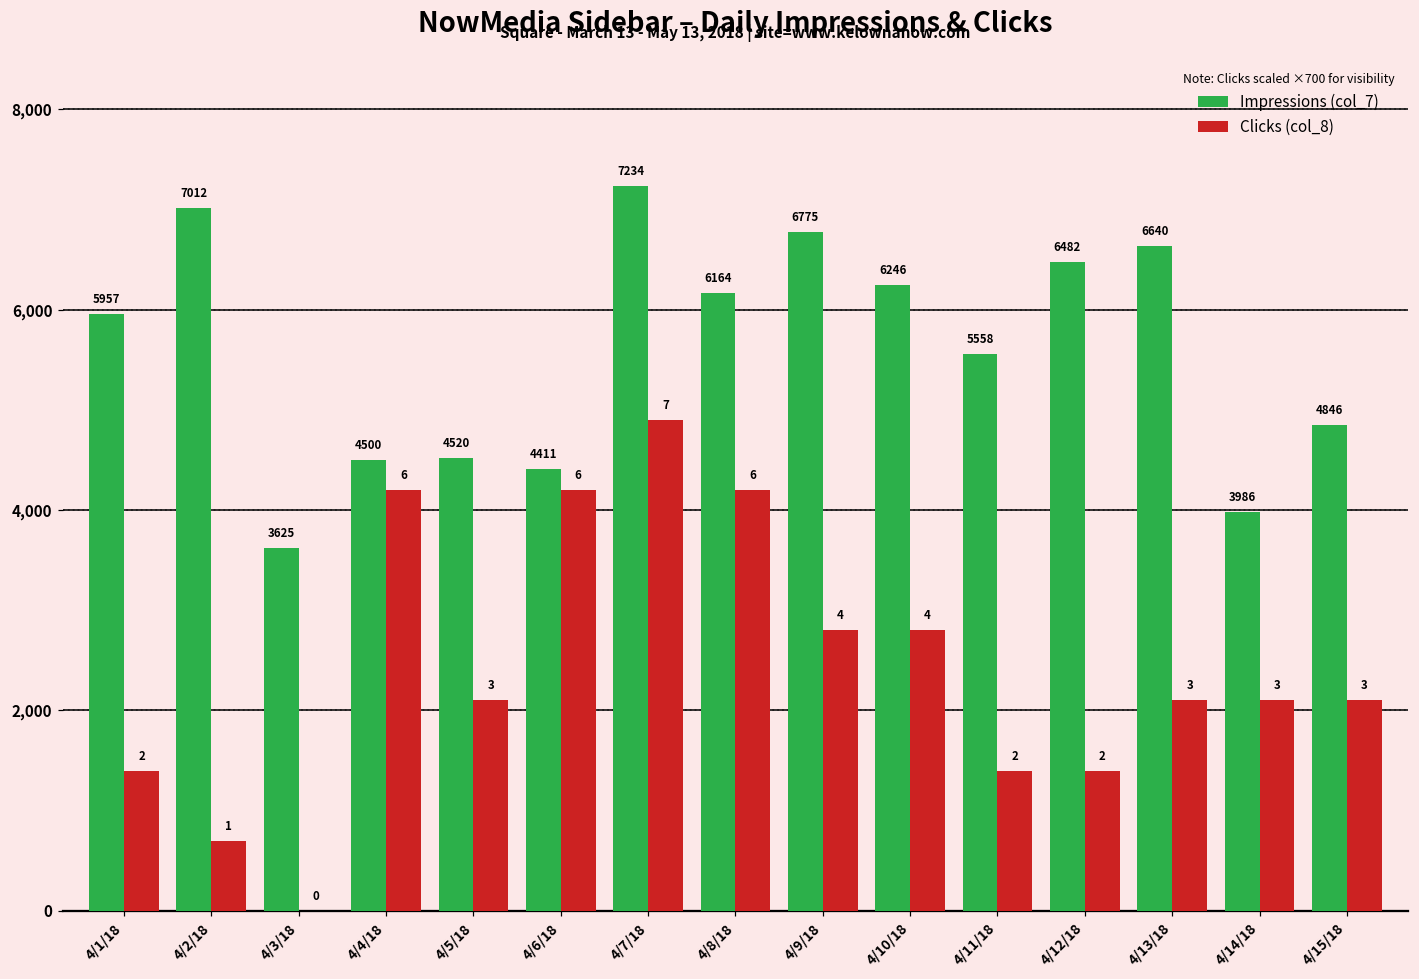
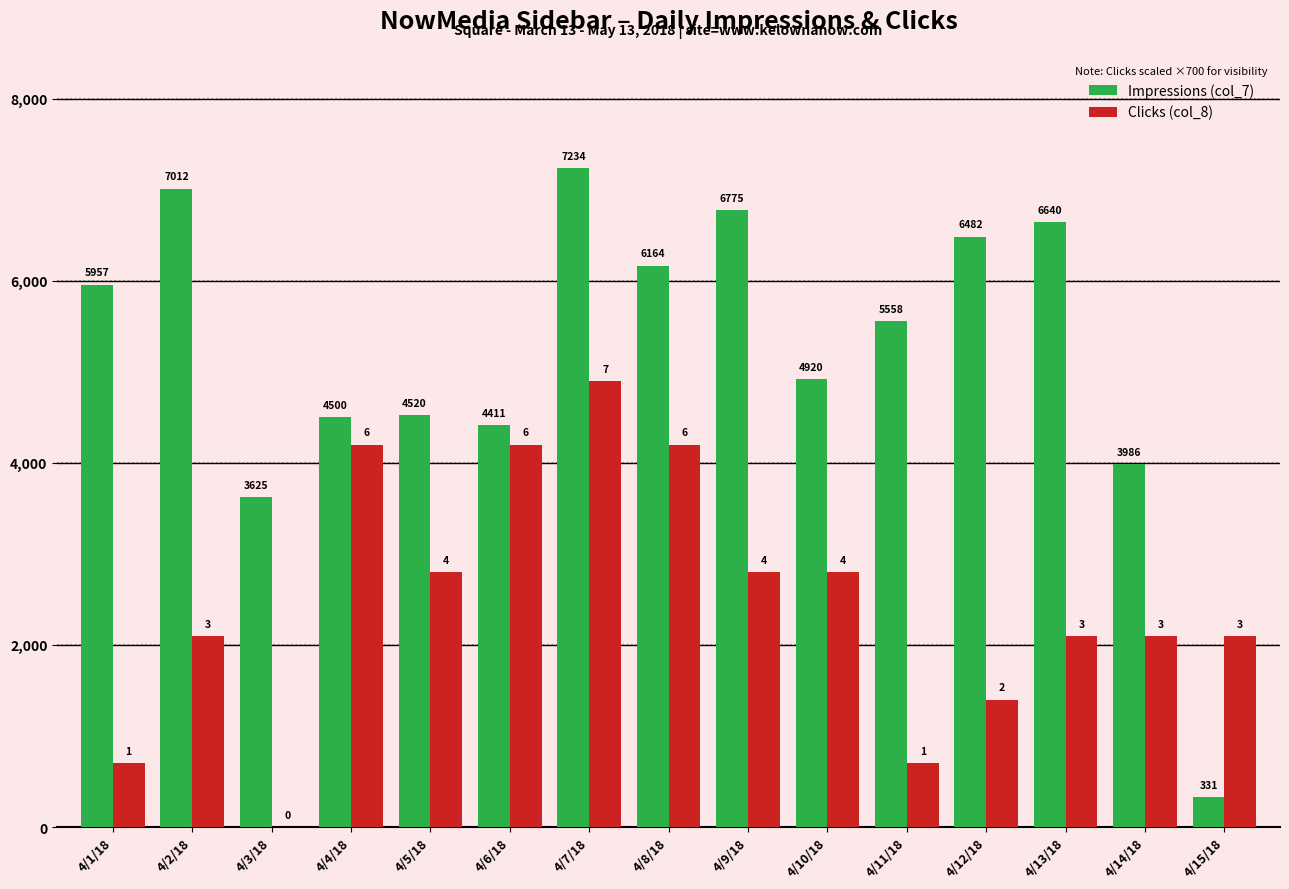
  {
    "Impressions (col_7)": {
      "4/1/18": 5957,
      "4/2/18": 7012,
      "4/3/18": 3625,
      "4/4/18": 4500,
      "4/5/18": 4520,
      "4/6/18": 4411,
      "4/7/18": 7234,
      "4/8/18": 6164,
      "4/9/18": 6775,
-     "4/10/18": 6246,
+     "4/10/18": 4920,
      "4/11/18": 5558,
      "4/12/18": 6482,
      "4/13/18": 6640,
      "4/14/18": 3986,
-     "4/15/18": 4846
+     "4/15/18": 331
    },
    "Clicks (col_8)": {
-     "4/1/18": 2,
-     "4/2/18": 1,
+     "4/1/18": 1,
+     "4/2/18": 3,
      "4/3/18": 0,
-     "4/5/18": 3,
-     "4/11/18": 2
+     "4/5/18": 4,
+     "4/11/18": 1
    }
  }
